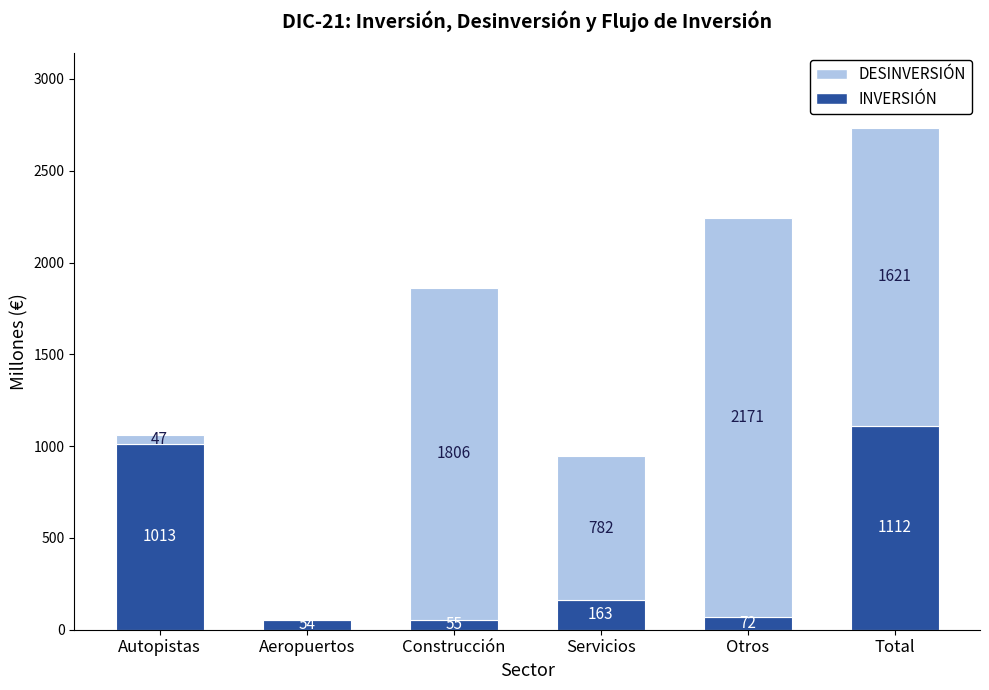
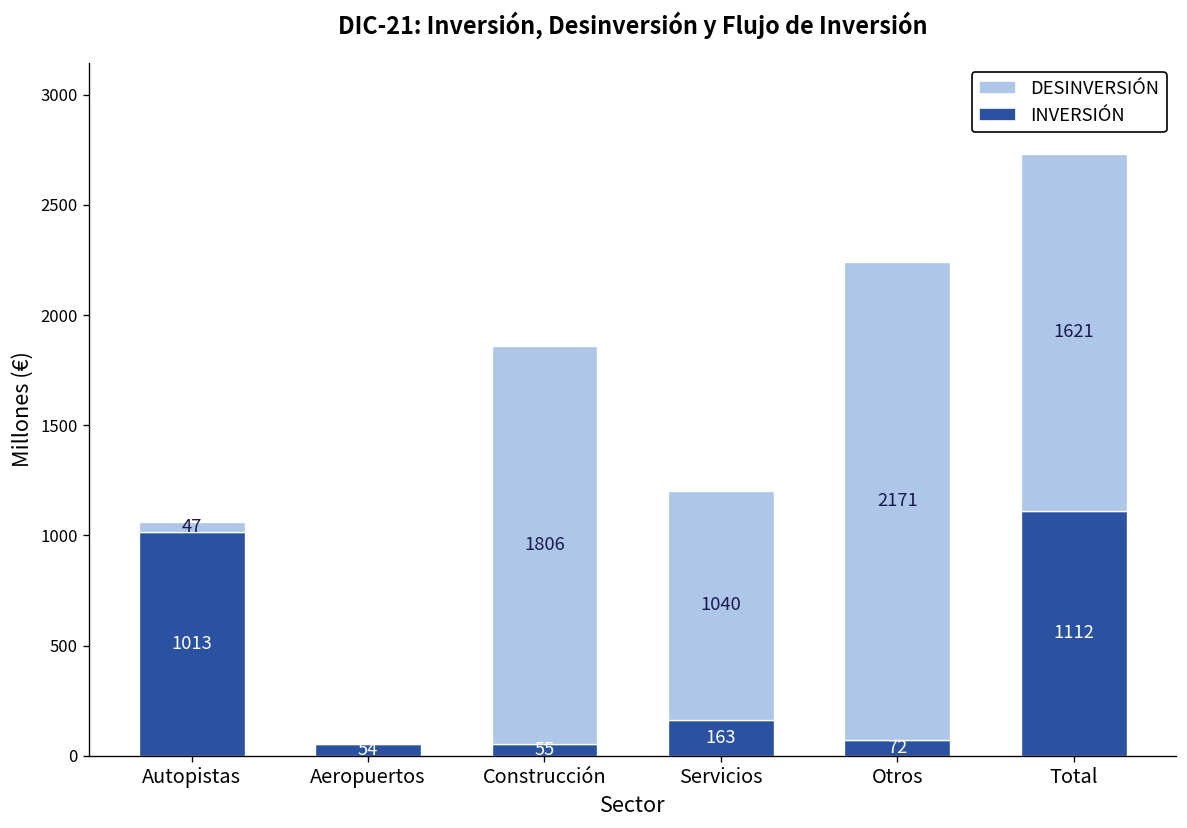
  {
    "INVERSIÓN": {
      "Autopistas": 1013,
      "Aeropuertos": 54,
      "Construcción": 55,
      "Servicios": 163,
      "Otros": 72,
      "Total": 1112
    },
    "DESINVERSIÓN": {
      "Autopistas": 47,
      "Construcción": 1806,
-     "Servicios": 782,
+     "Servicios": 1040,
      "Otros": 2171,
      "Total": 1621
    }
  }
